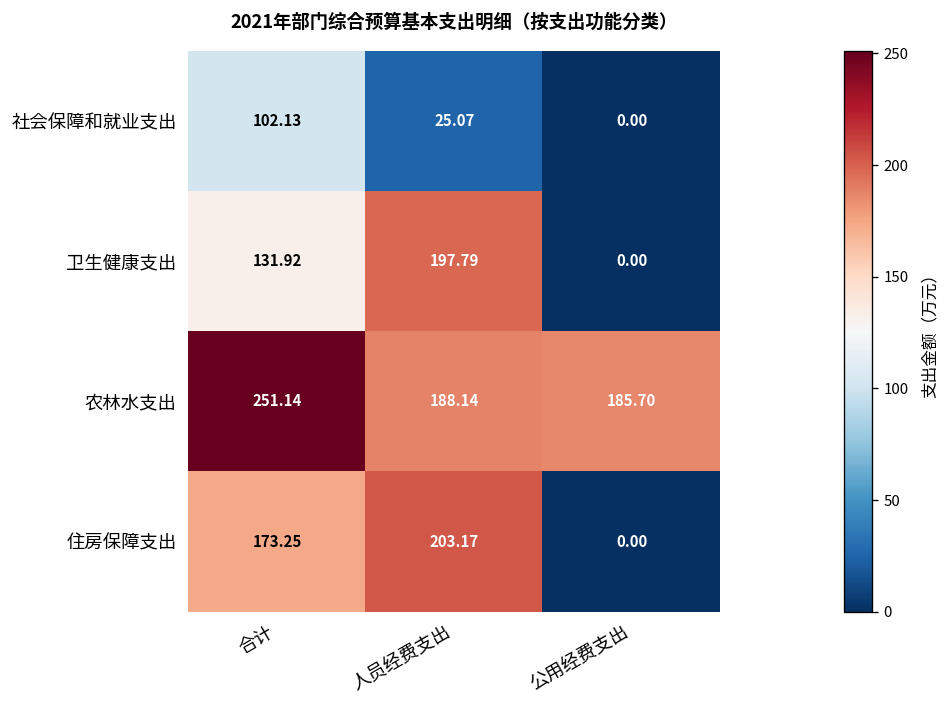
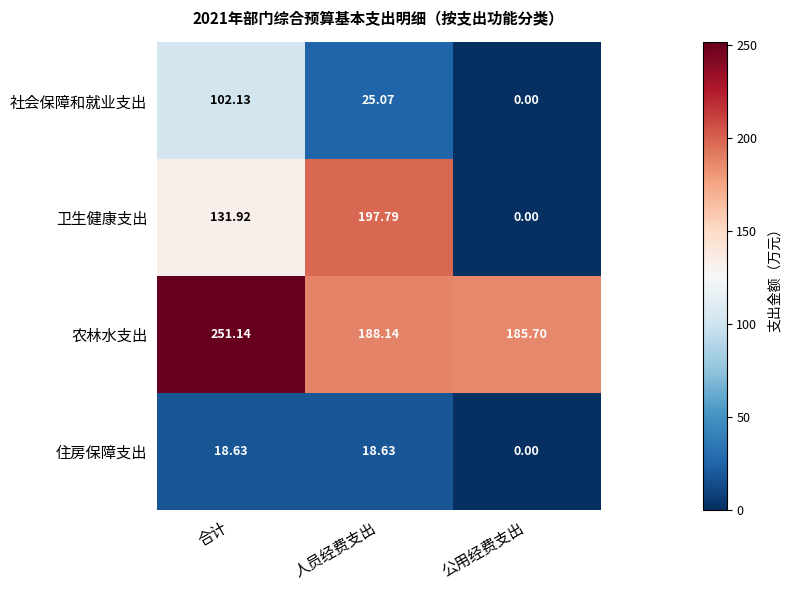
  {
    "社会保障和就业支出": {
      "合计": 102.13,
      "人员经费支出": 25.07,
      "公用经费支出": 0.00
    },
    "卫生健康支出": {
      "合计": 131.92,
      "人员经费支出": 197.79,
      "公用经费支出": 0.00
    },
    "农林水支出": {
      "合计": 251.14,
      "人员经费支出": 188.14,
      "公用经费支出": 185.70
    },
    "住房保障支出": {
-     "合计": 173.25,
-     "人员经费支出": 203.17,
+     "合计": 18.63,
+     "人员经费支出": 18.63,
      "公用经费支出": 0.00
    }
  }
